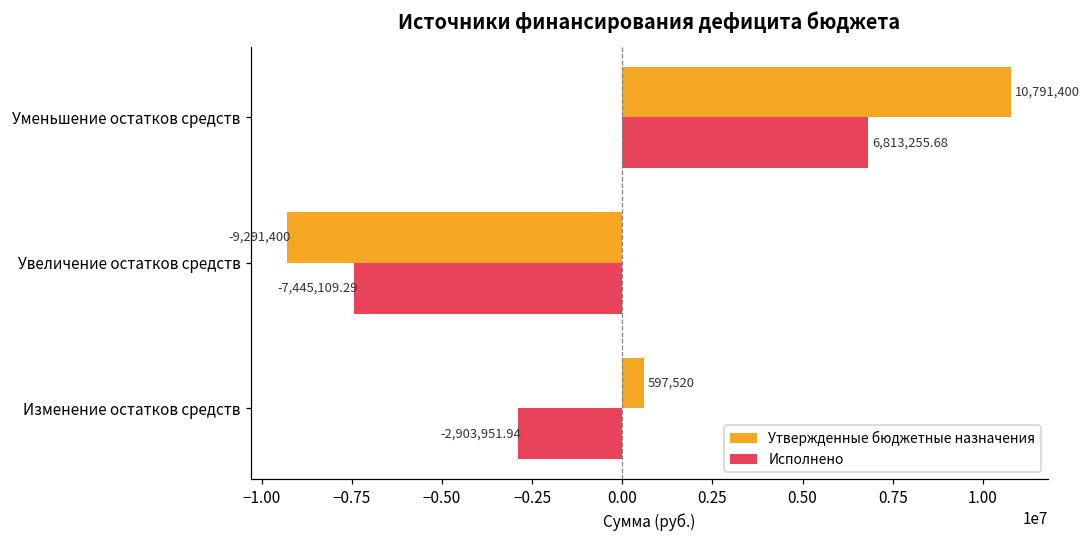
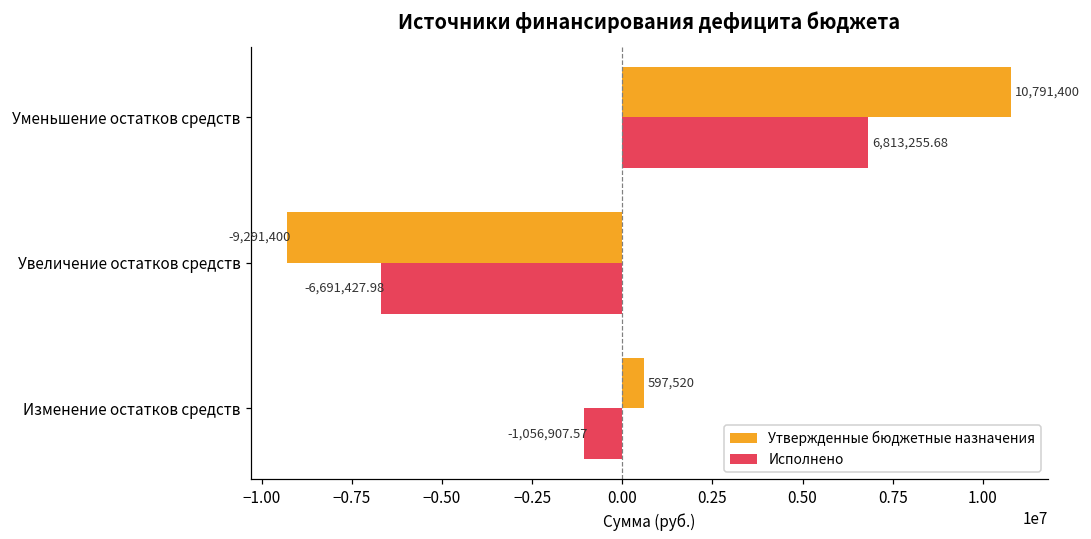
  {
    "Утвержденные бюджетные назначения": {
      "Уменьшение остатков средств": "10,791,400",
      "Увеличение остатков средств": "-9,291,400",
      "Изменение остатков средств": "597,520"
    },
    "Исполнено": {
      "Уменьшение остатков средств": "6,813,255.68",
-     "Увеличение остатков средств": "-7,445,109.29",
-     "Изменение остатков средств": "-2,903,951.94"
+     "Увеличение остатков средств": "-6,691,427.98",
+     "Изменение остатков средств": "-1,056,907.57"
    }
  }
